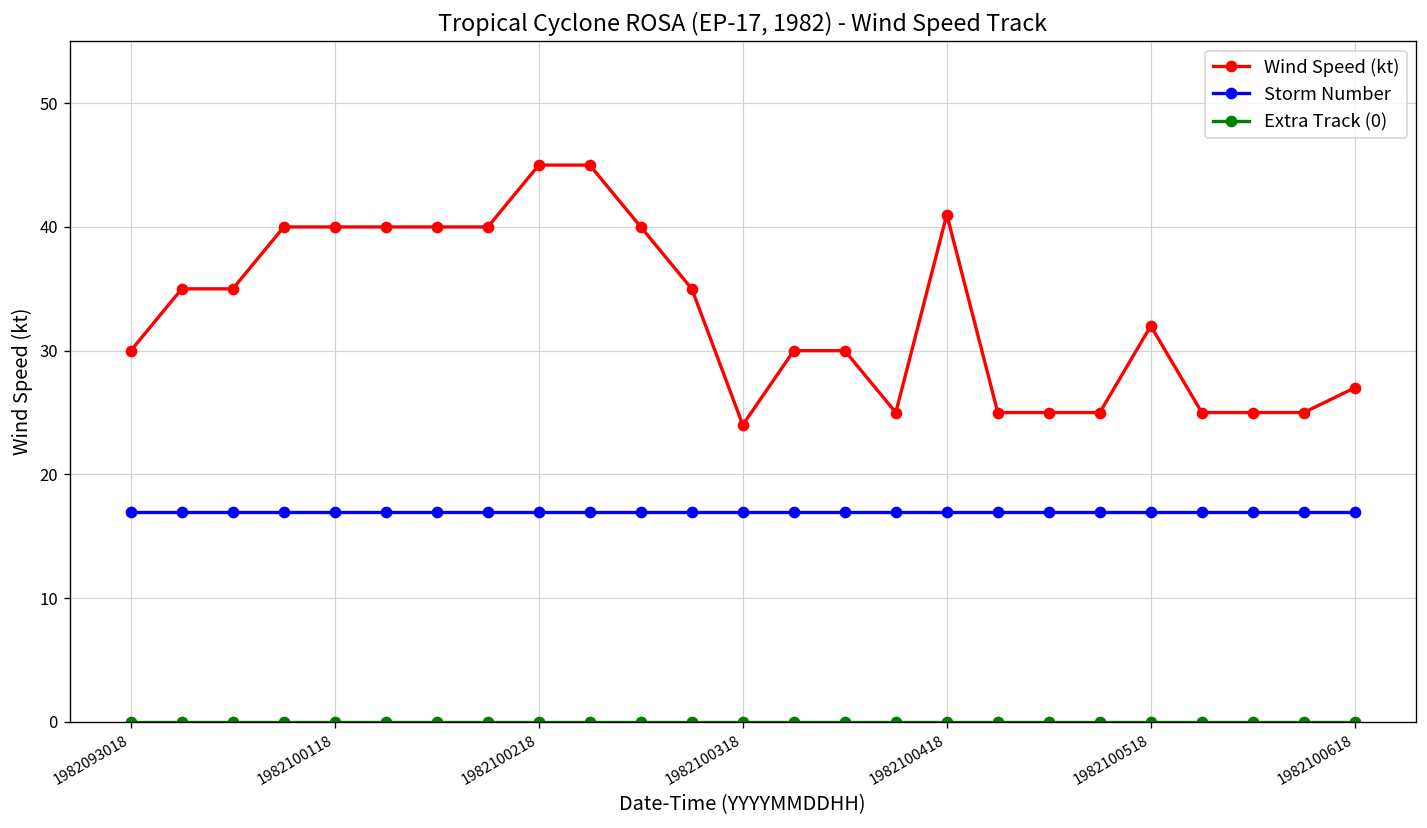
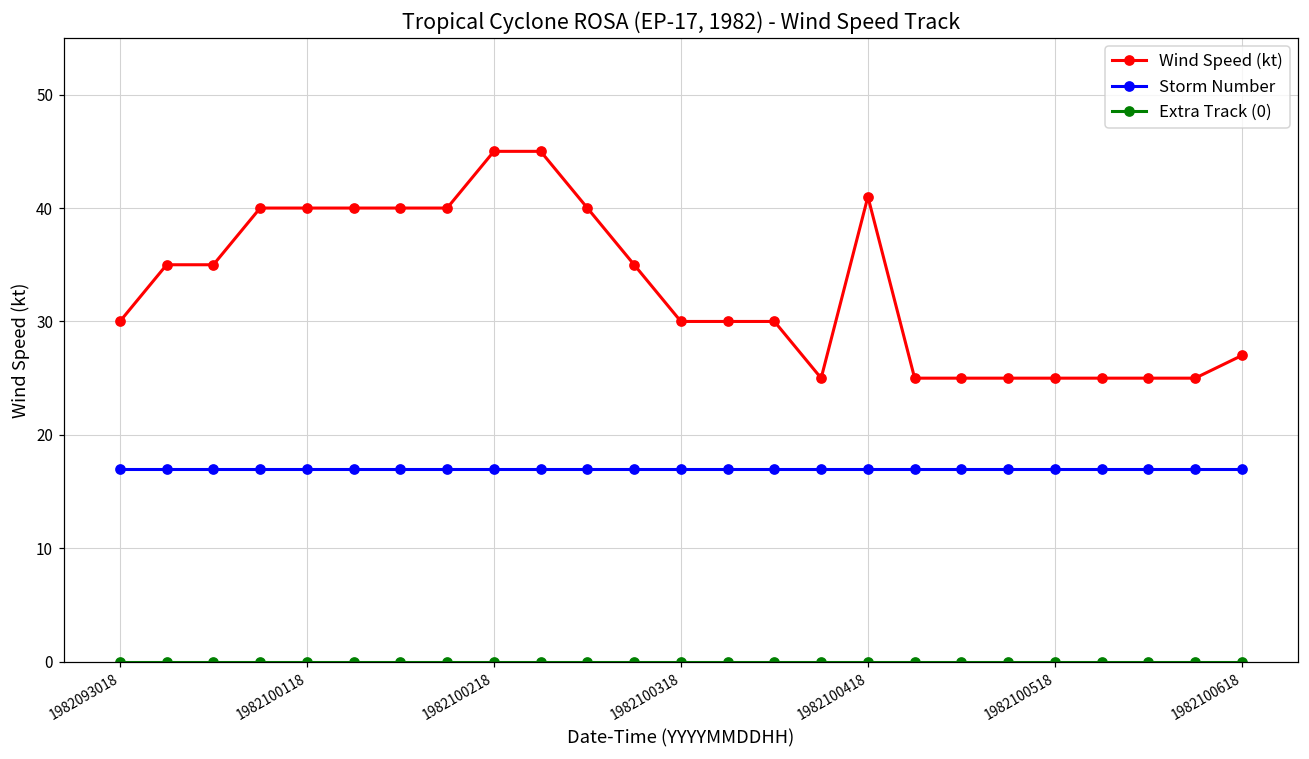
  {
    "Wind Speed (kt)": {
      "1982093018": 30,
      "1982100118": 40,
      "1982100218": 45,
-     "1982100318": 24,
+     "1982100318": 30,
      "1982100418": 41,
-     "1982100518": 32,
+     "1982100518": 25,
      "1982100618": 27
    },
    "Storm Number": {
      "1982093018": 17,
      "1982100118": 17,
      "1982100218": 17,
      "1982100318": 17,
      "1982100418": 17,
      "1982100518": 17,
      "1982100618": 17
    },
    "Extra Track (0)": {
      "1982093018": 0,
      "1982100118": 0,
      "1982100218": 0,
      "1982100318": 0,
      "1982100418": 0,
      "1982100518": 0,
      "1982100618": 0
    }
  }
